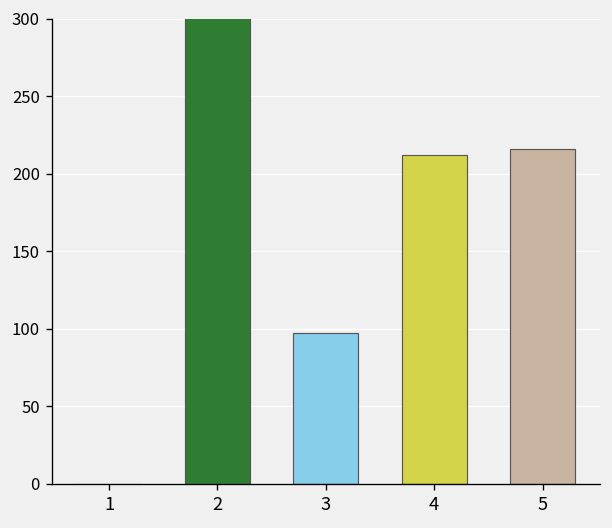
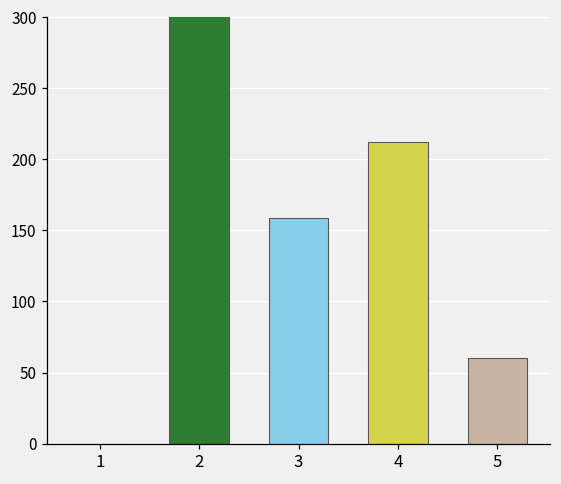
  {
    "1": 0,
-   "3": 97,
+   "3": 159,
    "4": 212,
-   "5": 216
+   "5": 60
  }
